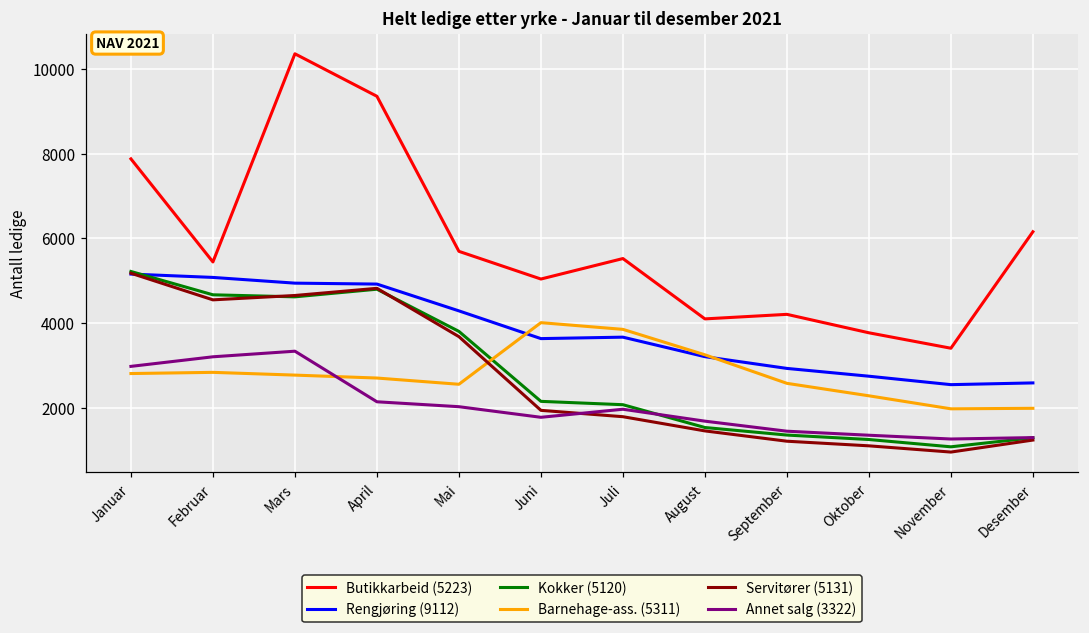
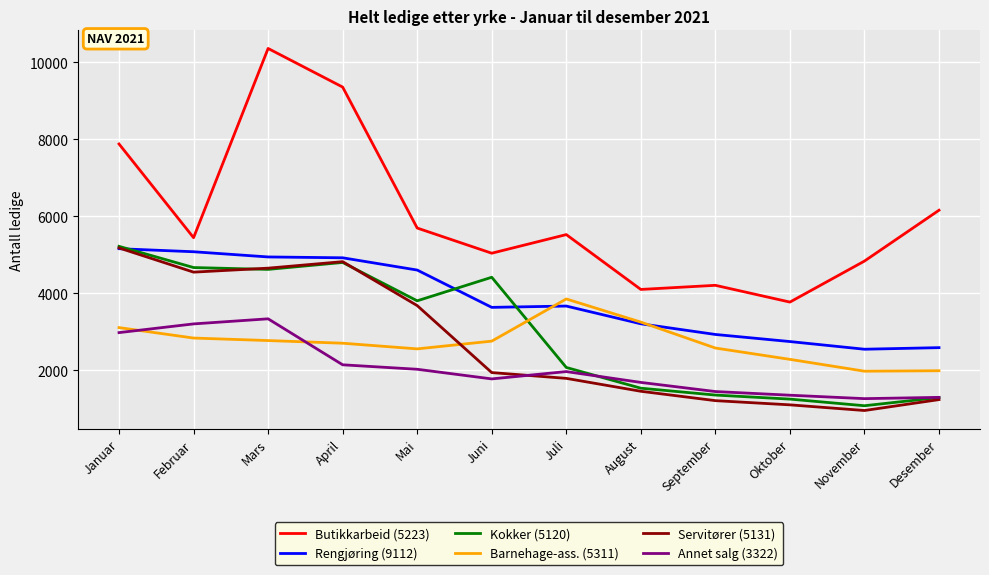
  {
    "Butikkarbeid (5223)": {
      "Januar": 7900,
      "Februar": 5400,
      "Mars": 10400,
      "April": 9400,
      "Mai": 5700,
      "Juni": 5000,
      "Juli": 5500,
      "August": 4100,
      "September": 4200,
      "Oktober": 3800,
-     "November": 3400,
+     "November": 4800,
      "Desember": 6200
    },
    "Rengjøring (9112)": {
      "Februar": 5100,
      "Mars": 4900,
      "April": 4900,
-     "Mai": 4300,
+     "Mai": 4600,
      "Juni": 3600,
      "Juli": 3700,
      "September": 2900,
      "Oktober": 2700,
      "November": 2500,
      "Desember": 2600
    },
    "Kokker (5120)": {
      "Februar": 4700,
      "Mai": 3800,
-     "Juni": 2200,
+     "Juni": 4400,
      "Juli": 2100,
      "August": 1500,
      "September": 1400,
      "Oktober": 1300,
      "November": 1100
    },
    "Barnehage-ass. (5311)": {
-     "Januar": 2800,
+     "Januar": 3100,
      "Februar": 2800,
      "Mars": 2800,
      "April": 2700,
      "Mai": 2600,
-     "Juni": 4000,
+     "Juni": 2800,
      "Juli": 3900,
      "September": 2600,
      "Oktober": 2300,
      "November": 2000,
      "Desember": 2000
    },
    "Servitører (5131)": {
      "Februar": 4500,
      "Mai": 3700,
      "Juni": 1900,
      "Juli": 1800,
      "August": 1500,
      "September": 1200,
      "Oktober": 1100,
      "November": 1000
    },
    "Annet salg (3322)": {
      "Januar": 3000,
      "Februar": 3200,
      "Mars": 3300,
      "April": 2100,
      "Mai": 2000,
      "Juni": 1800,
      "Juli": 2000,
      "August": 1700,
      "September": 1500,
      "Oktober": 1400,
      "November": 1300
    }
  }
